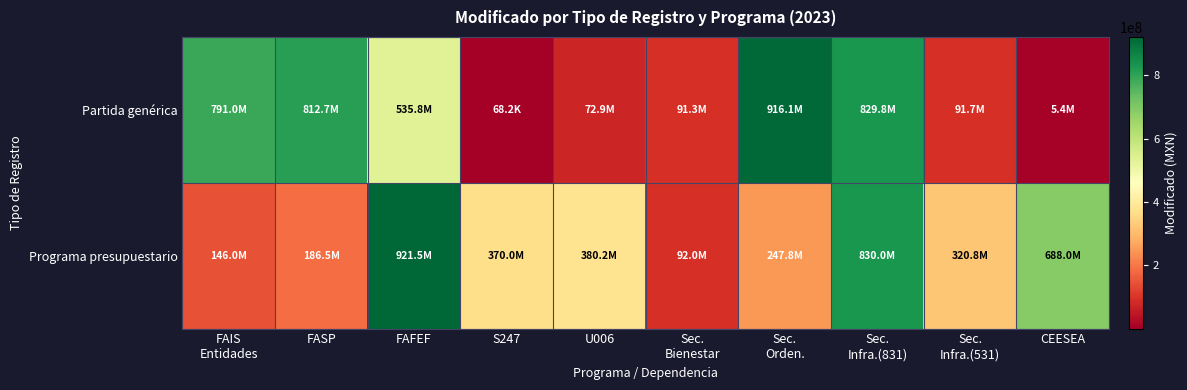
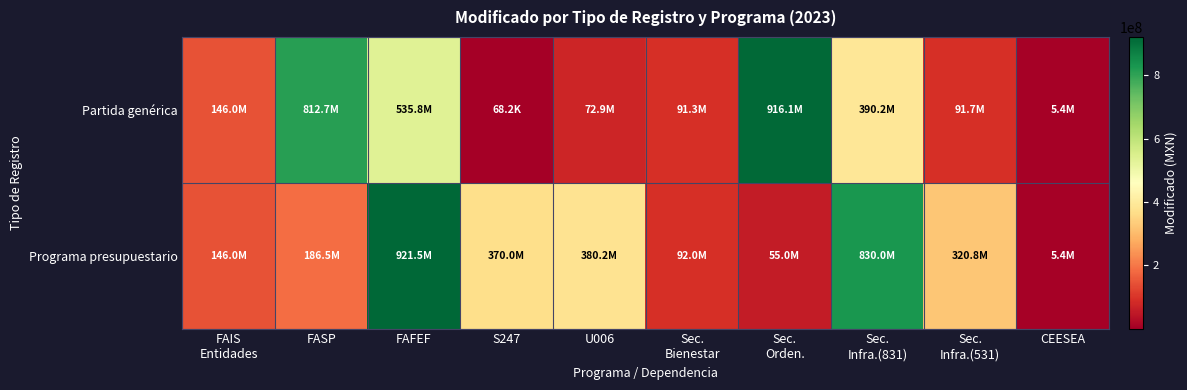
  {
    "Partida genérica": {
-     "FAIS Entidades": "791.0M",
+     "FAIS Entidades": "146.0M",
      "FASP": "812.7M",
      "FAFEF": "535.8M",
      "S247": "68.2K",
      "U006": "72.9M",
      "Sec. Bienestar": "91.3M",
      "Sec. Orden.": "916.1M",
-     "Sec. Infra.(831)": "829.8M",
+     "Sec. Infra.(831)": "390.2M",
      "Sec. Infra.(531)": "91.7M",
      "CEESEA": "5.4M"
    },
    "Programa presupuestario": {
      "FAIS Entidades": "146.0M",
      "FASP": "186.5M",
      "FAFEF": "921.5M",
      "S247": "370.0M",
      "U006": "380.2M",
      "Sec. Bienestar": "92.0M",
-     "Sec. Orden.": "247.8M",
+     "Sec. Orden.": "55.0M",
      "Sec. Infra.(831)": "830.0M",
      "Sec. Infra.(531)": "320.8M",
-     "CEESEA": "688.0M"
+     "CEESEA": "5.4M"
    }
  }
